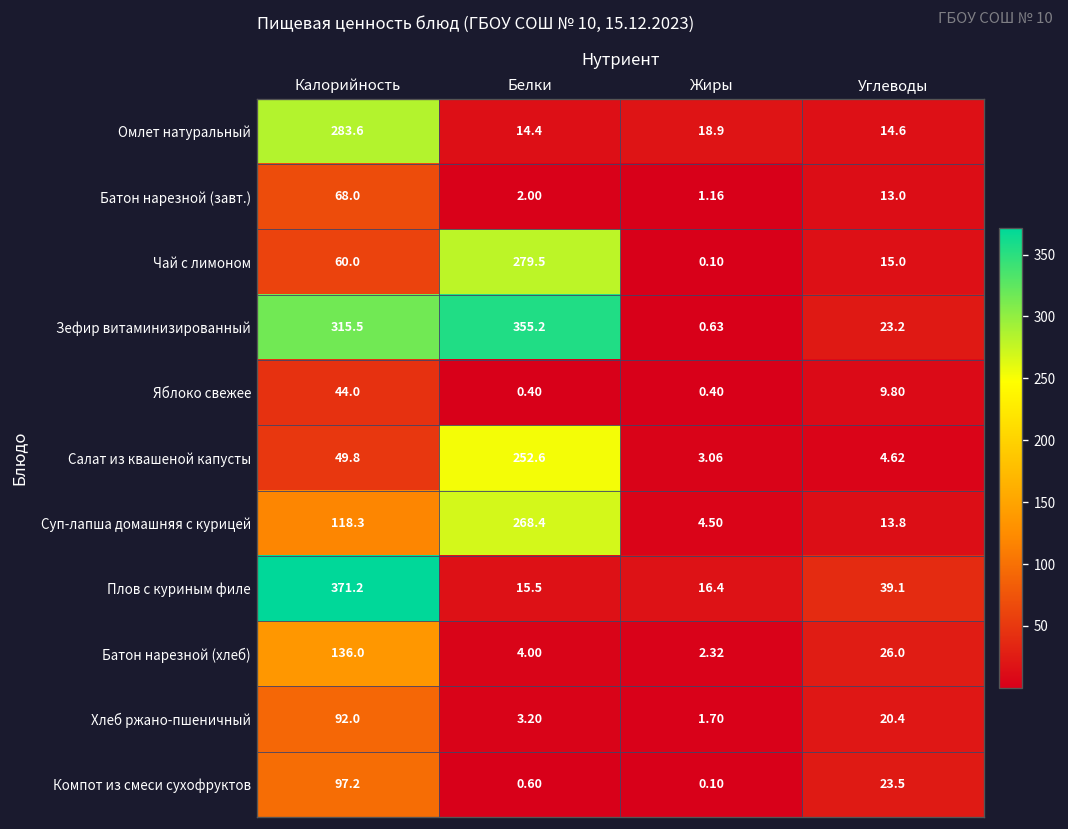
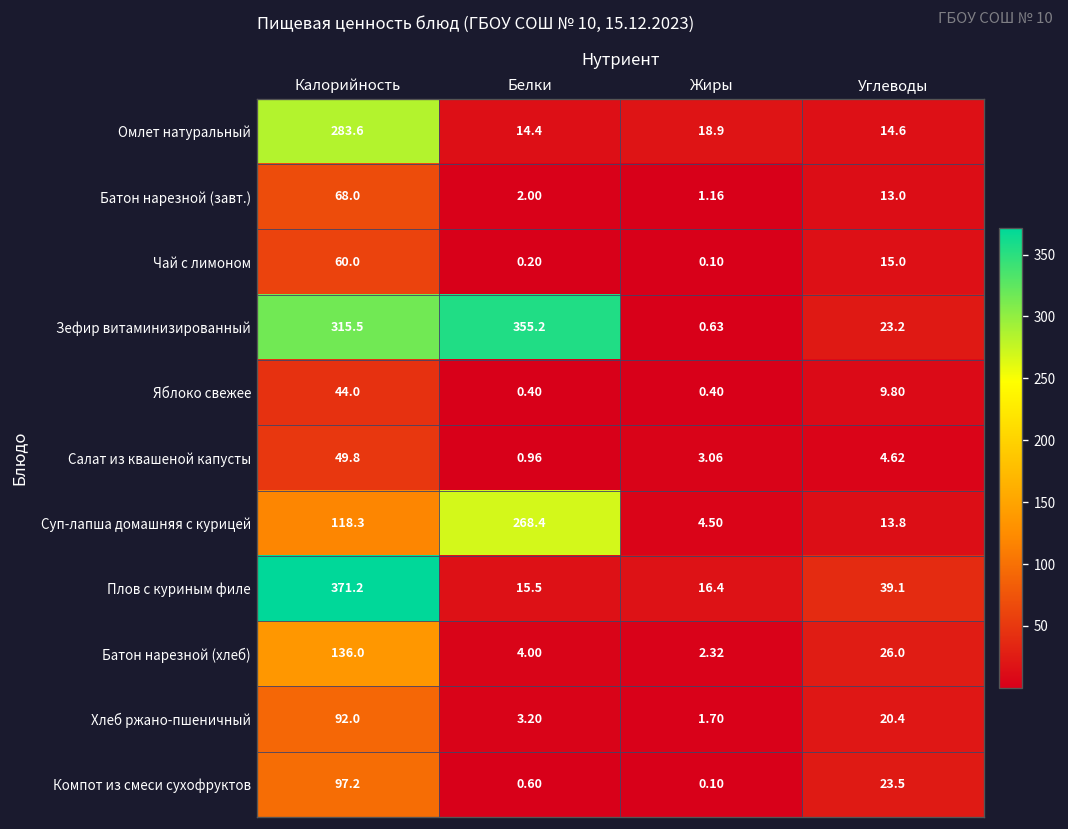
  {
    "Омлет натуральный": {
      "Калорийность": 283.6,
      "Белки": 14.4,
      "Жиры": 18.9,
      "Углеводы": 14.6
    },
    "Батон нарезной (завт.)": {
      "Калорийность": 68.0,
      "Белки": 2.00,
      "Жиры": 1.16,
      "Углеводы": 13.0
    },
    "Чай с лимоном": {
      "Калорийность": 60.0,
-     "Белки": 279.5,
+     "Белки": 0.20,
      "Жиры": 0.10,
      "Углеводы": 15.0
    },
    "Зефир витаминизированный": {
      "Калорийность": 315.5,
      "Белки": 355.2,
      "Жиры": 0.63,
      "Углеводы": 23.2
    },
    "Яблоко свежее": {
      "Калорийность": 44.0,
      "Белки": 0.40,
      "Жиры": 0.40,
      "Углеводы": 9.80
    },
    "Салат из квашеной капусты": {
      "Калорийность": 49.8,
-     "Белки": 252.6,
+     "Белки": 0.96,
      "Жиры": 3.06,
      "Углеводы": 4.62
    },
    "Суп-лапша домашняя с курицей": {
      "Калорийность": 118.3,
      "Белки": 268.4,
      "Жиры": 4.50,
      "Углеводы": 13.8
    },
    "Плов с куриным филе": {
      "Калорийность": 371.2,
      "Белки": 15.5,
      "Жиры": 16.4,
      "Углеводы": 39.1
    },
    "Батон нарезной (хлеб)": {
      "Калорийность": 136.0,
      "Белки": 4.00,
      "Жиры": 2.32,
      "Углеводы": 26.0
    },
    "Хлеб ржано-пшеничный": {
      "Калорийность": 92.0,
      "Белки": 3.20,
      "Жиры": 1.70,
      "Углеводы": 20.4
    },
    "Компот из смеси сухофруктов": {
      "Калорийность": 97.2,
      "Белки": 0.60,
      "Жиры": 0.10,
      "Углеводы": 23.5
    }
  }
